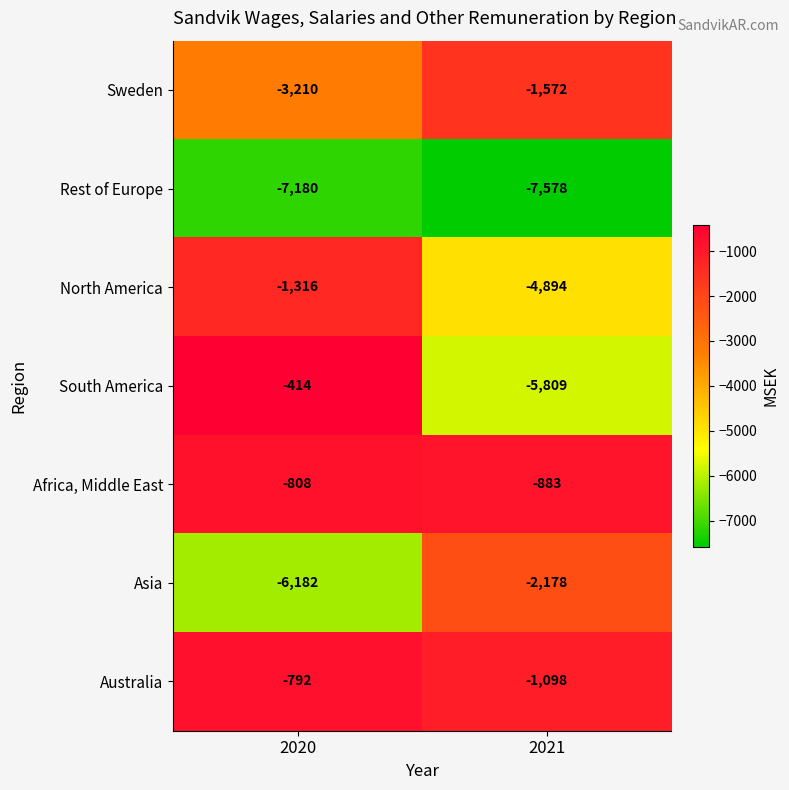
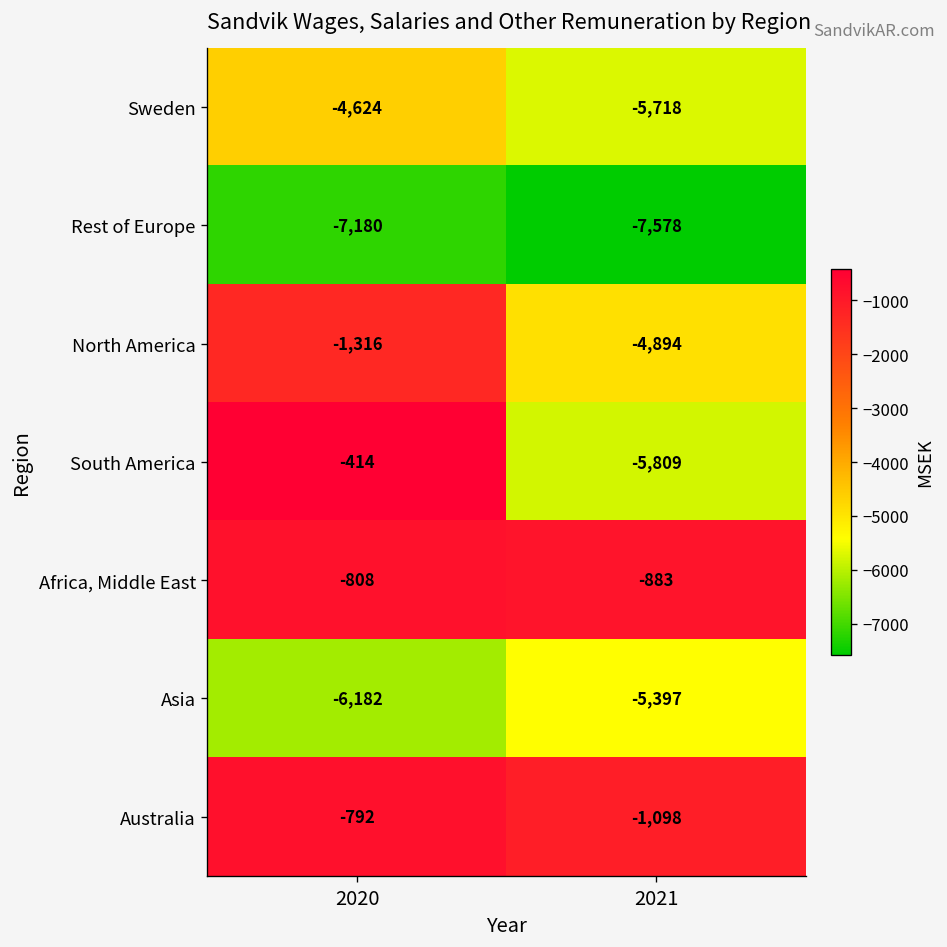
  {
    "Sweden": {
-     "2020": "-3,210",
-     "2021": "-1,572"
+     "2020": "-4,624",
+     "2021": "-5,718"
    },
    "Rest of Europe": {
      "2020": "-7,180",
      "2021": "-7,578"
    },
    "North America": {
      "2020": "-1,316",
      "2021": "-4,894"
    },
    "South America": {
      "2020": "-414",
      "2021": "-5,809"
    },
    "Africa, Middle East": {
      "2020": "-808",
      "2021": "-883"
    },
    "Asia": {
      "2020": "-6,182",
-     "2021": "-2,178"
+     "2021": "-5,397"
    },
    "Australia": {
      "2020": "-792",
      "2021": "-1,098"
    }
  }
